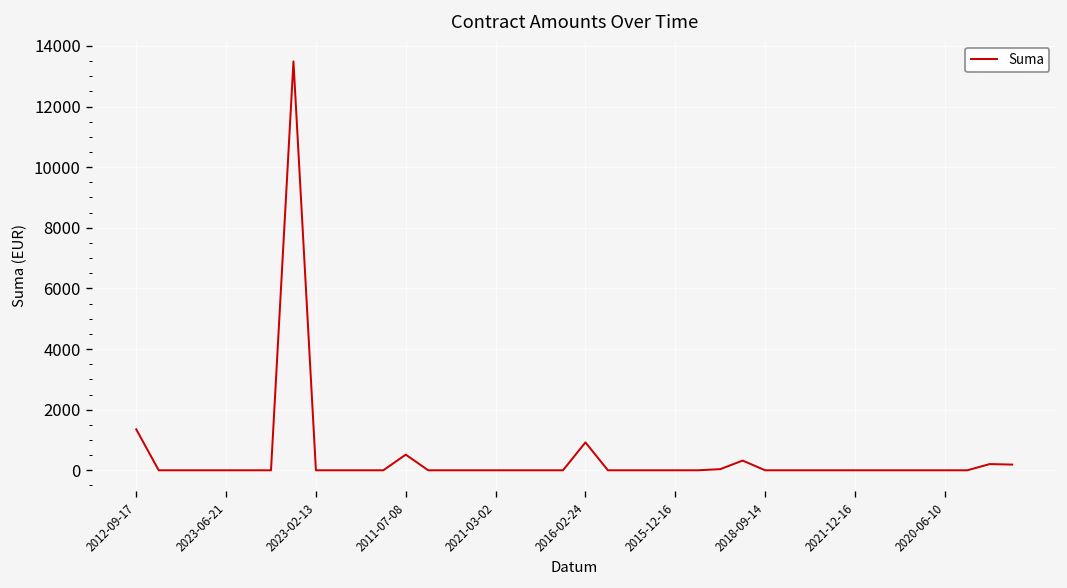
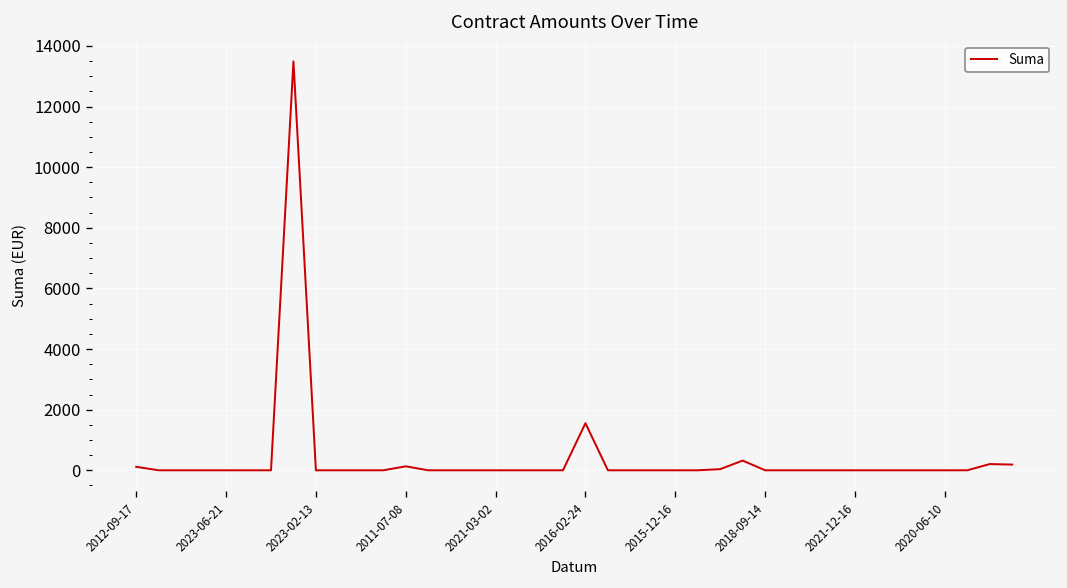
  {
-   "2012-09-17": 1400,
+   "2012-09-17": 100,
    "2023-06-21": 0,
    "2023-02-13": 0,
-   "2011-07-08": 500,
+   "2011-07-08": 100,
    "2021-03-02": 0,
-   "2016-02-24": 900,
+   "2016-02-24": 1600,
    "2015-12-16": 0,
    "2018-09-14": 0,
    "2021-12-16": 0,
    "2020-06-10": 0
  }
